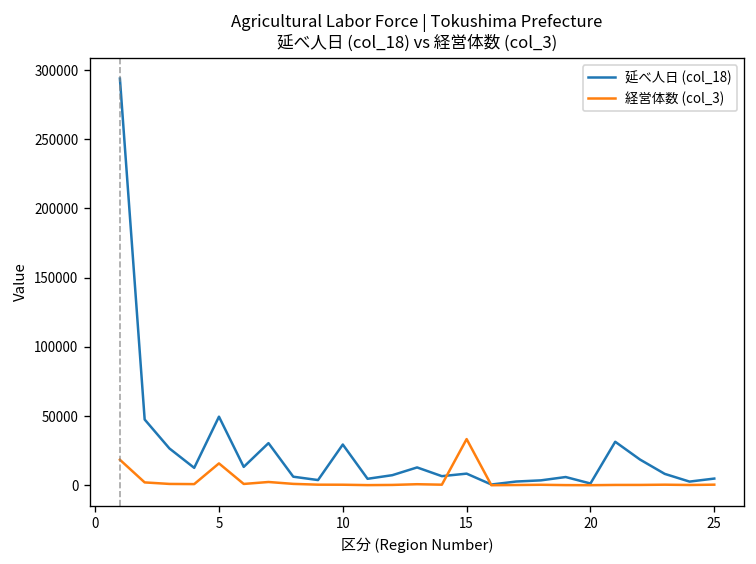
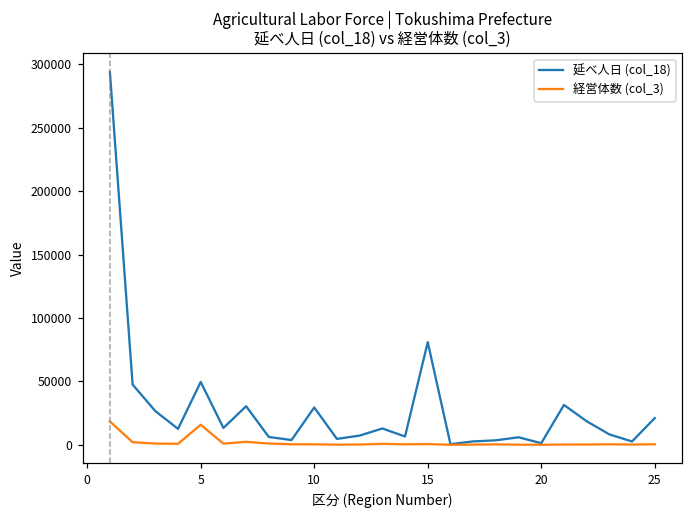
  {
    "延べ人日 (col_18)": {
      "5": 50000,
      "10": 30000,
-     "15": 8000,
-     "25": 5000
+     "15": 81000,
+     "25": 21000
    },
    "経営体数 (col_3)": {
      "5": 16000,
      "10": 0,
-     "15": 33000,
+     "15": 1000,
      "25": 1000
    }
  }
